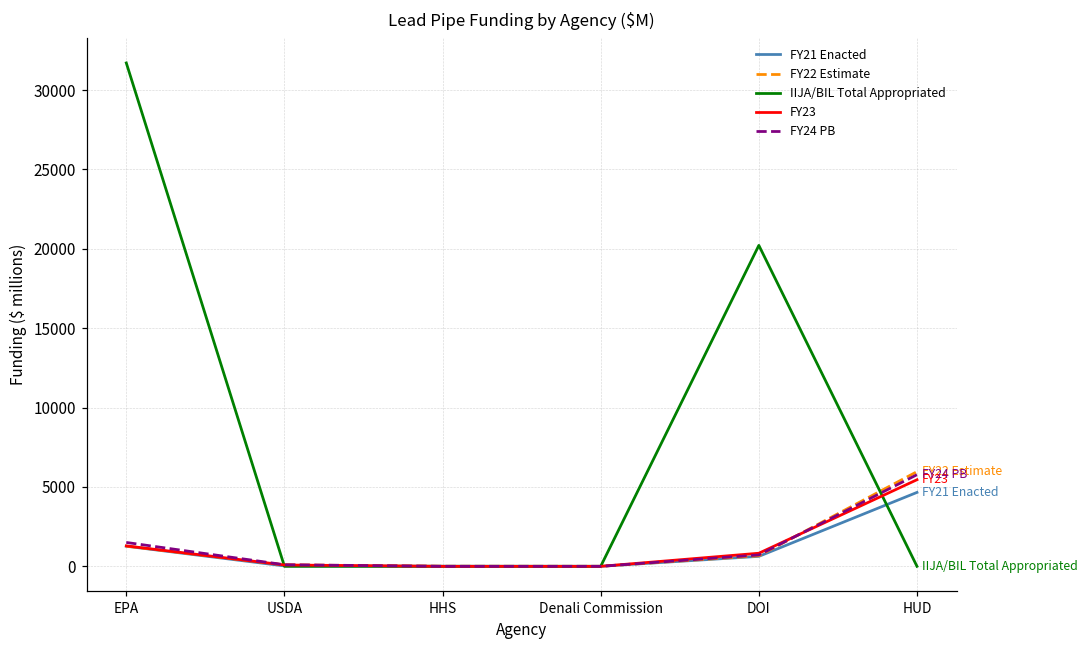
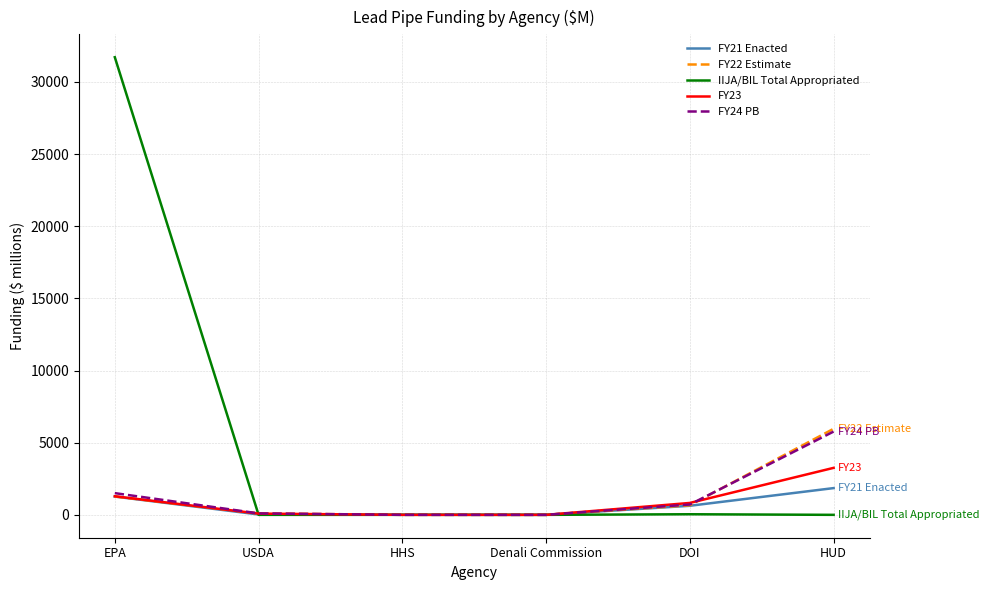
  {
    "FY21 Enacted": {
-     "HUD": 4700
+     "HUD": 1900
    },
    "FY22 Estimate": {
      "HUD": 6000
    },
    "IIJA/BIL Total Appropriated": {
      "EPA": 31700,
-     "DOI": 20200,
+     "DOI": 0,
      "HUD": 0
    },
    "FY23": {
-     "HUD": 5500
+     "HUD": 3300
    },
    "FY24 PB": {
      "EPA": 1500,
      "HUD": 5800
    }
  }
